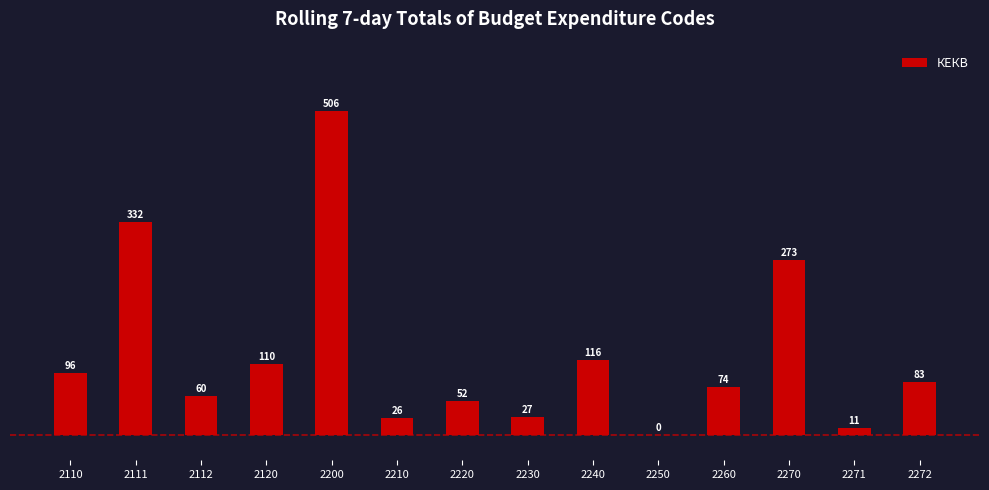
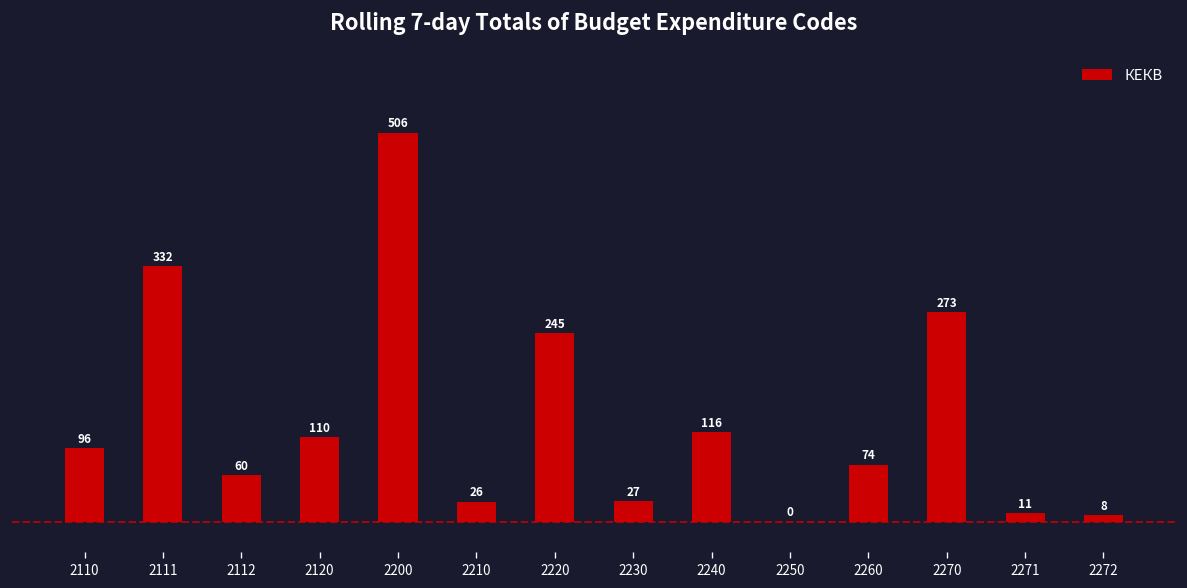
  {
    "2110": 96,
    "2111": 332,
    "2112": 60,
    "2120": 110,
    "2200": 506,
    "2210": 26,
-   "2220": 52,
+   "2220": 245,
    "2230": 27,
    "2240": 116,
    "2250": 0,
    "2260": 74,
    "2270": 273,
    "2271": 11,
-   "2272": 83
+   "2272": 8
  }
